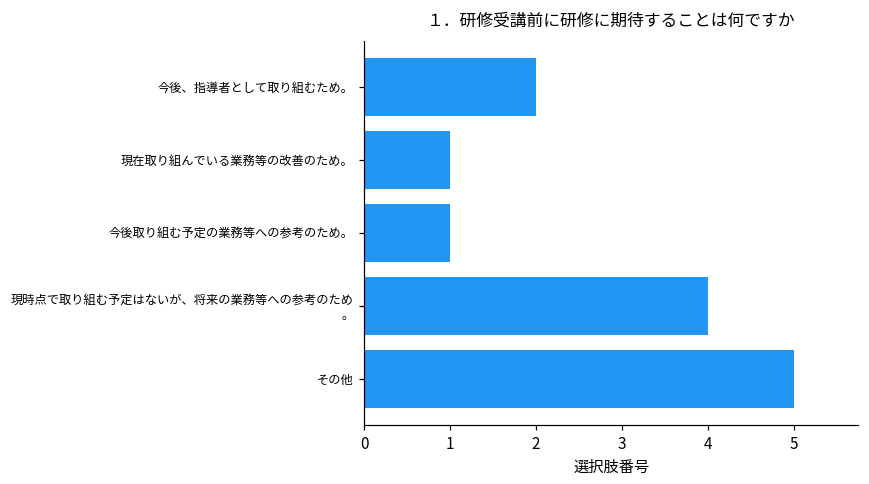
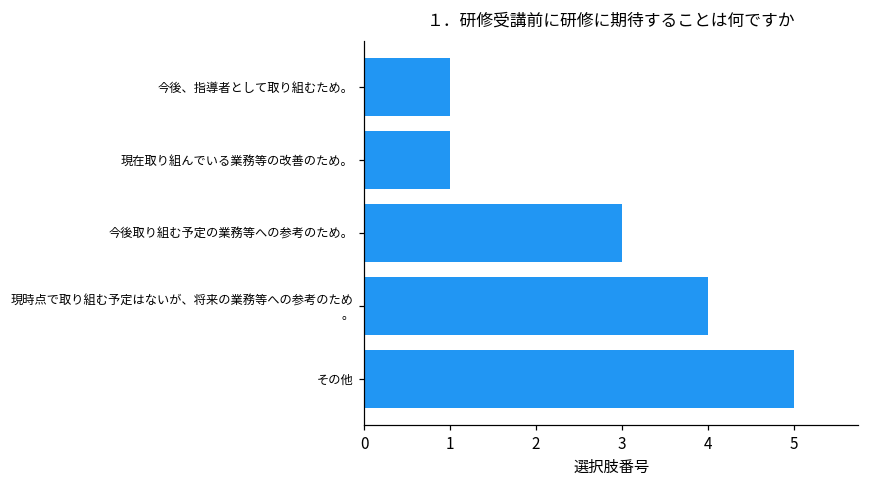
  {
-   "今後、指導者として取り組むため。": 2,
+   "今後、指導者として取り組むため。": 1,
    "現在取り組んでいる業務等の改善のため。": 1,
-   "今後取り組む予定の業務等への参考のため。": 1,
+   "今後取り組む予定の業務等への参考のため。": 3,
    "現時点で取り組む予定はないが、将来の業務等への参考のため 。": 4,
    "その他": 5
  }
